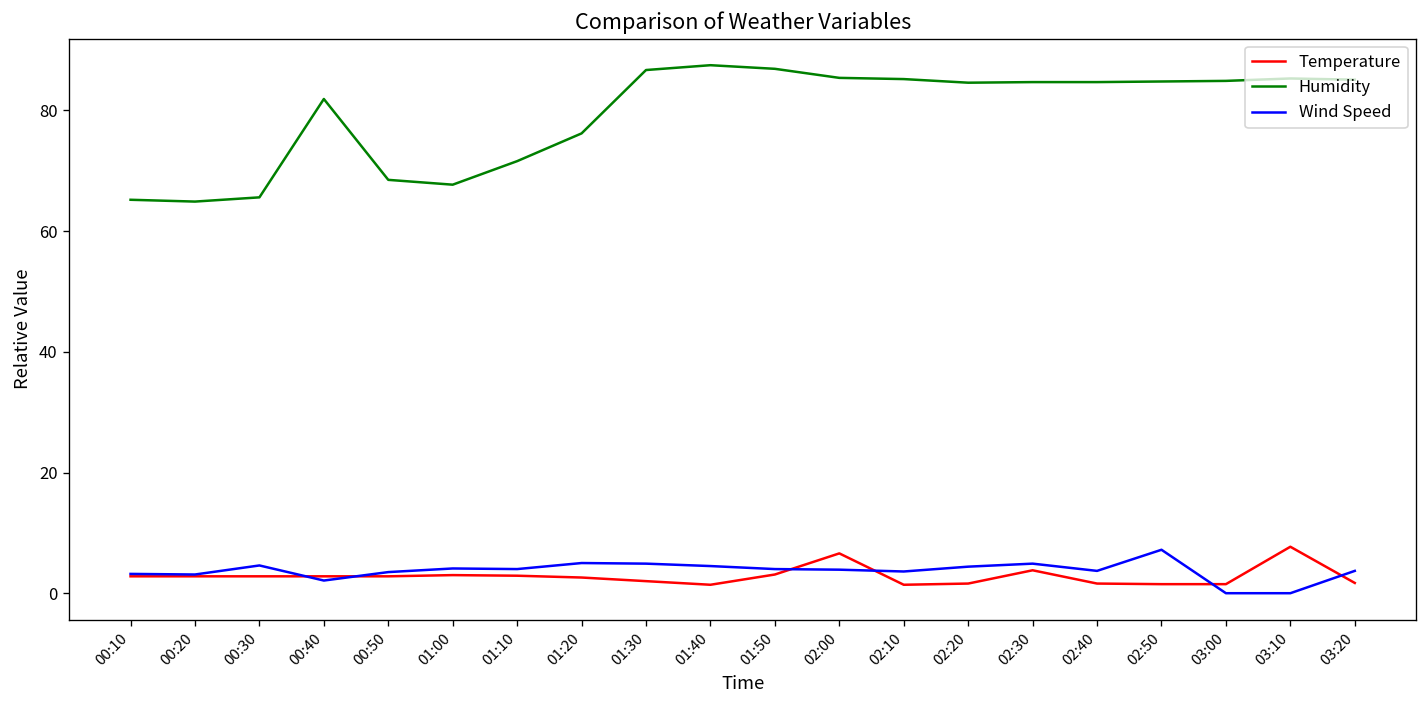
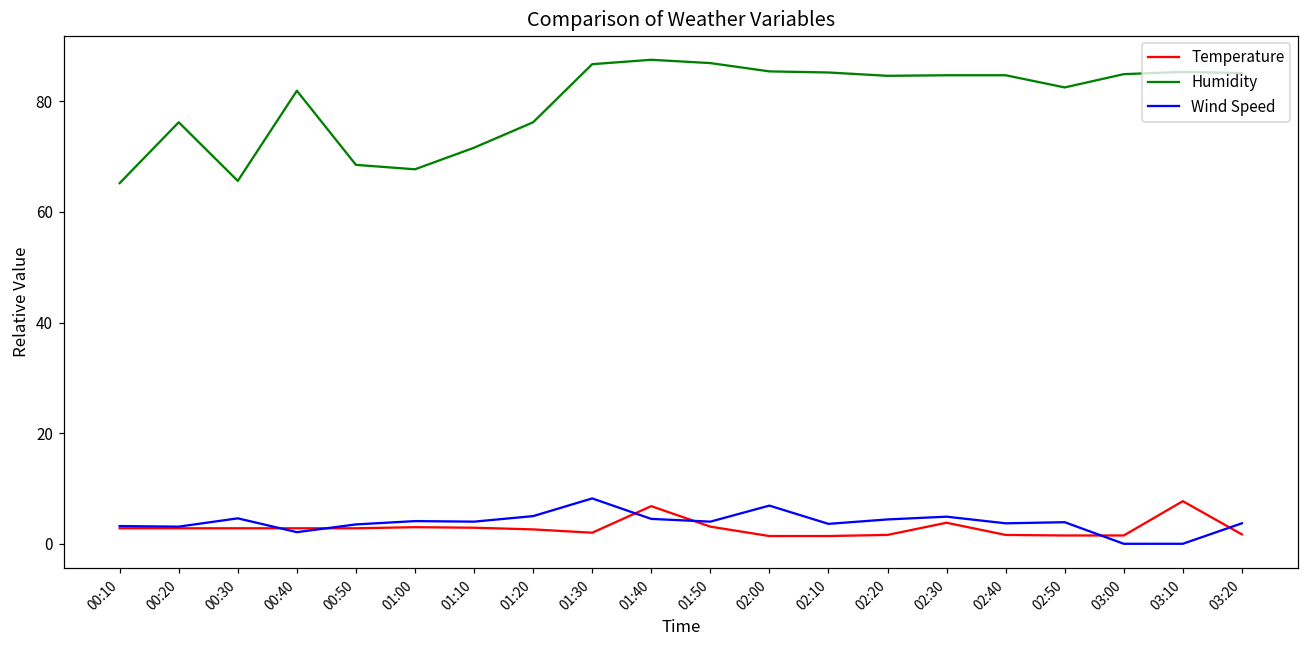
  {
    "Temperature": {
      "00:30": 3,
      "00:40": 3,
      "00:50": 3,
      "01:00": 3,
      "01:10": 3,
      "01:20": 3,
      "01:30": 2,
-     "01:40": 1,
+     "01:40": 7,
      "01:50": 3,
-     "02:00": 7,
+     "02:00": 1,
      "02:10": 1,
      "02:20": 2,
      "02:30": 4,
      "02:40": 2,
      "02:50": 2,
      "03:00": 2,
      "03:10": 8,
      "03:20": 2
    },
    "Humidity": {
      "00:10": 65,
-     "00:20": 65,
+     "00:20": 76,
      "00:30": 66,
      "00:40": 82,
      "00:50": 69,
      "01:00": 68,
      "01:10": 72,
      "01:20": 76,
      "01:30": 87,
      "01:40": 88,
      "01:50": 87,
      "02:00": 85,
      "02:10": 85,
      "02:20": 85,
      "02:30": 85,
      "02:40": 85,
-     "02:50": 85,
+     "02:50": 83,
      "03:00": 85
    },
    "Wind Speed": {
      "00:30": 5,
      "00:40": 2,
      "00:50": 4,
      "01:00": 4,
      "01:10": 4,
      "01:20": 5,
-     "01:30": 5,
+     "01:30": 8,
      "01:40": 5,
      "01:50": 4,
-     "02:00": 4,
+     "02:00": 7,
      "02:10": 4,
      "02:20": 4,
      "02:30": 5,
      "02:40": 4,
-     "02:50": 7,
+     "02:50": 4,
      "03:00": 0,
      "03:10": 0,
      "03:20": 4
    }
  }
